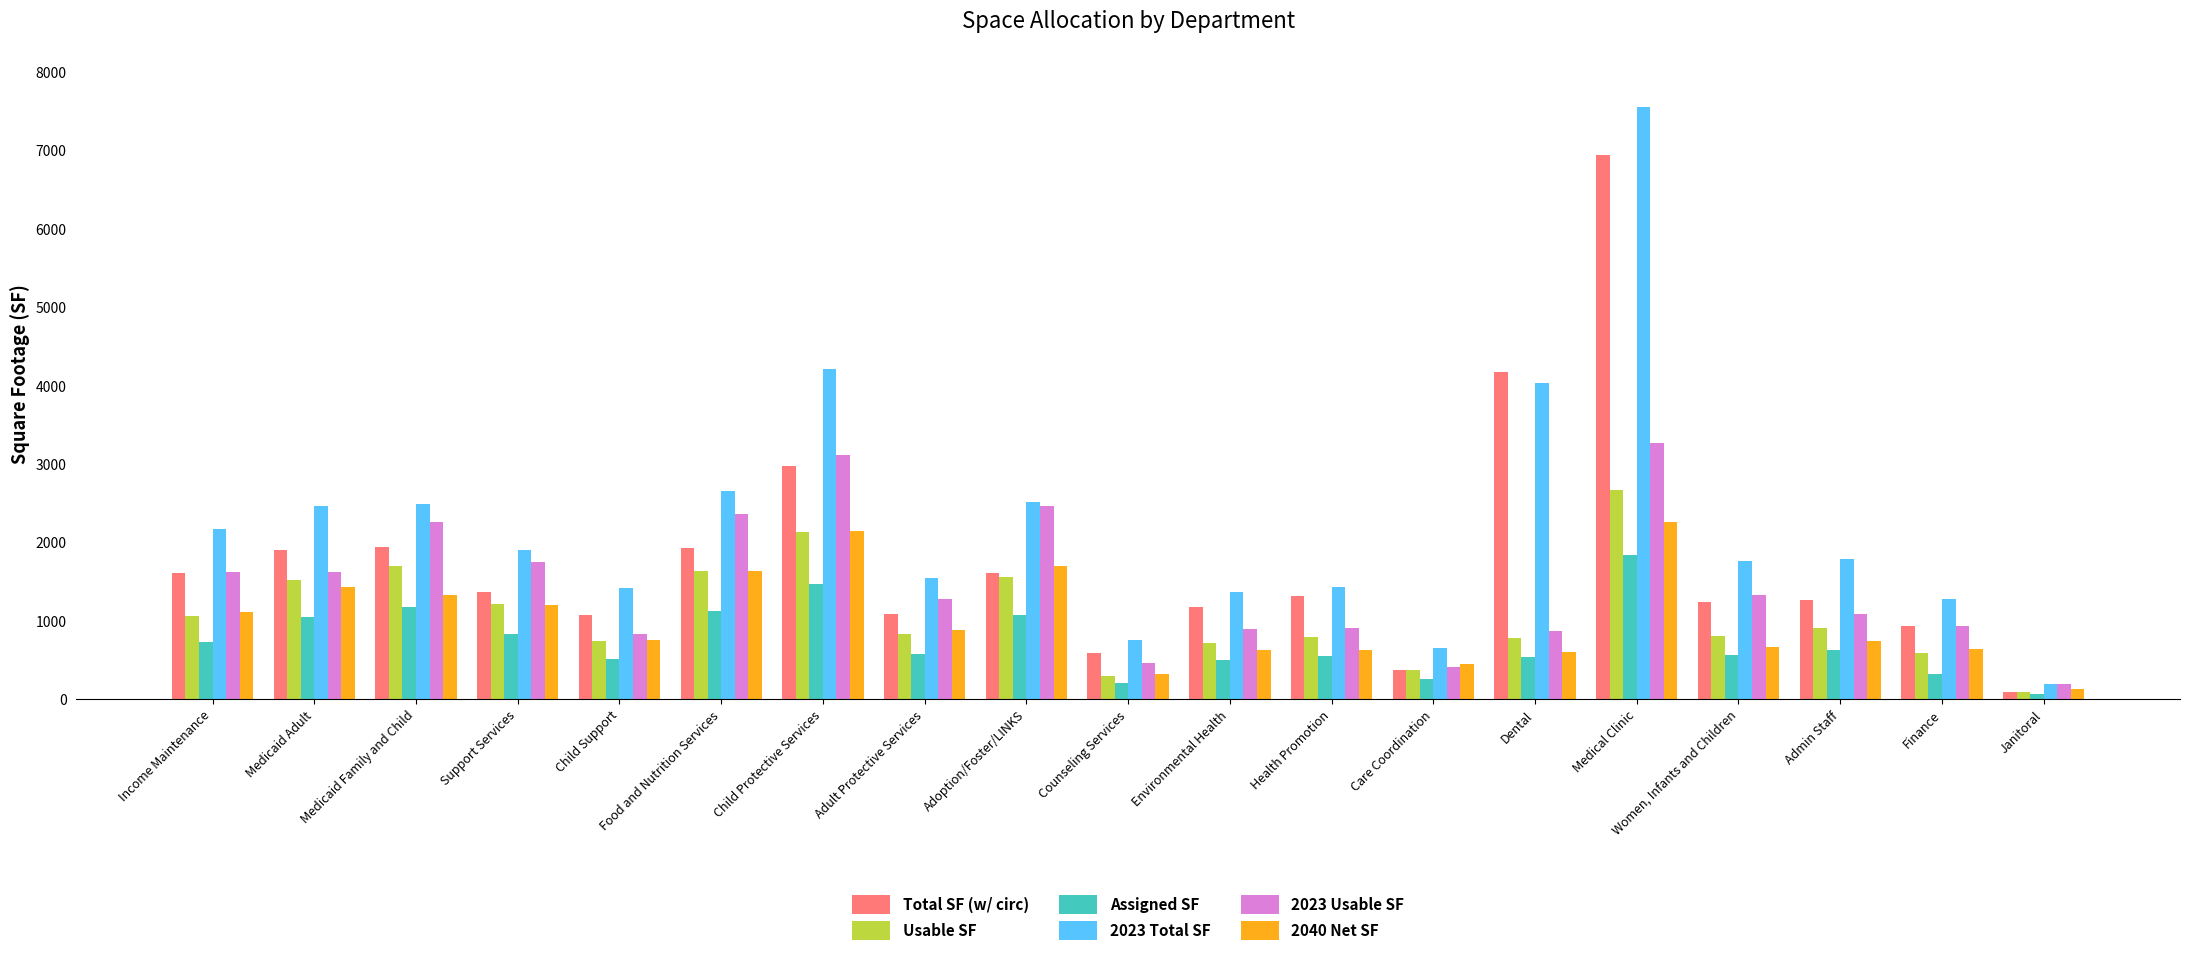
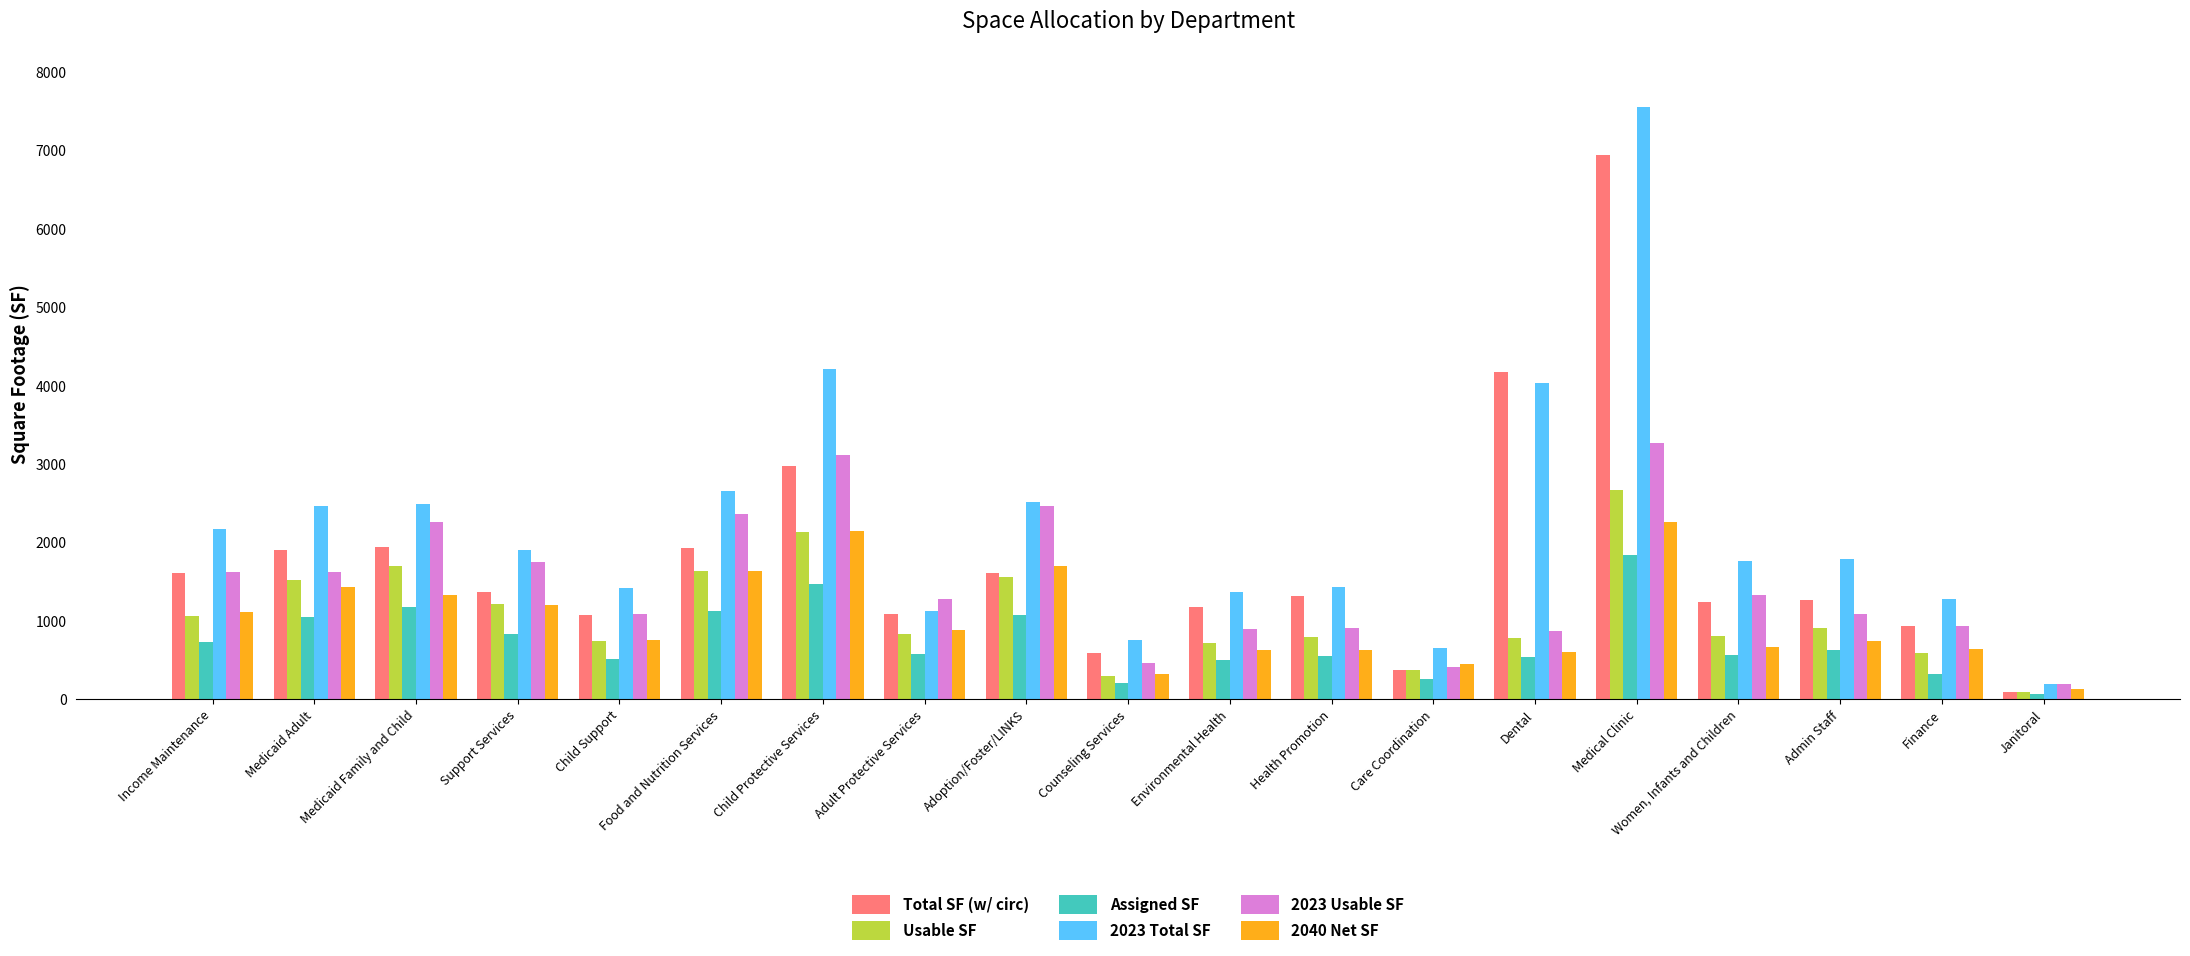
  {
    "Total SF (w/ circ)": {
      "Income Maintenance": 1600,
      "Medicaid Adult": 1900,
      "Medicaid Family and Child": 1900,
      "Support Services": 1400,
      "Child Support": 1100,
      "Food and Nutrition Services": 1900,
      "Child Protective Services": 3000,
      "Adult Protective Services": 1100,
      "Adoption/Foster/LINKS": 1600,
      "Counseling Services": 600,
      "Environmental Health": 1200,
      "Health Promotion": 1300,
      "Care Coordination": 400,
      "Dental": 4200,
      "Medical Clinic": 6900,
      "Women, Infants and Children": 1200,
      "Admin Staff": 1300,
      "Finance": 900,
      "Janitoral": 100
    },
    "Usable SF": {
      "Income Maintenance": 1100,
      "Medicaid Adult": 1500,
      "Medicaid Family and Child": 1700,
      "Support Services": 1200,
      "Child Support": 700,
      "Food and Nutrition Services": 1600,
      "Child Protective Services": 2100,
      "Adult Protective Services": 800,
      "Adoption/Foster/LINKS": 1600,
      "Counseling Services": 300,
      "Environmental Health": 700,
      "Health Promotion": 800,
      "Care Coordination": 400,
      "Dental": 800,
      "Medical Clinic": 2700,
      "Women, Infants and Children": 800,
      "Admin Staff": 900,
      "Finance": 600,
      "Janitoral": 100
    },
    "Assigned SF": {
      "Income Maintenance": 700,
      "Medicaid Adult": 1000,
      "Medicaid Family and Child": 1200,
      "Support Services": 800,
      "Child Support": 500,
      "Food and Nutrition Services": 1100,
      "Child Protective Services": 1500,
      "Adult Protective Services": 600,
      "Adoption/Foster/LINKS": 1100,
      "Counseling Services": 200,
      "Environmental Health": 500,
      "Health Promotion": 500,
      "Care Coordination": 300,
      "Dental": 500,
      "Medical Clinic": 1800,
      "Women, Infants and Children": 600,
      "Admin Staff": 600,
      "Finance": 300,
      "Janitoral": 100
    },
    "2023 Total SF": {
      "Income Maintenance": 2200,
      "Medicaid Adult": 2500,
      "Medicaid Family and Child": 2500,
      "Support Services": 1900,
      "Child Support": 1400,
      "Food and Nutrition Services": 2700,
      "Child Protective Services": 4200,
-     "Adult Protective Services": 1500,
+     "Adult Protective Services": 1100,
      "Adoption/Foster/LINKS": 2500,
      "Counseling Services": 800,
      "Environmental Health": 1400,
      "Health Promotion": 1400,
      "Care Coordination": 600,
      "Dental": 4000,
      "Medical Clinic": 7500,
      "Women, Infants and Children": 1800,
      "Admin Staff": 1800,
      "Finance": 1300,
      "Janitoral": 200
    },
    "2023 Usable SF": {
      "Income Maintenance": 1600,
      "Medicaid Adult": 1600,
      "Medicaid Family and Child": 2300,
      "Support Services": 1700,
-     "Child Support": 800,
+     "Child Support": 1100,
      "Food and Nutrition Services": 2400,
      "Child Protective Services": 3100,
      "Adult Protective Services": 1300,
      "Adoption/Foster/LINKS": 2500,
      "Counseling Services": 500,
      "Environmental Health": 900,
      "Health Promotion": 900,
      "Care Coordination": 400,
      "Dental": 900,
      "Medical Clinic": 3300,
      "Women, Infants and Children": 1300,
      "Admin Staff": 1100,
      "Finance": 900,
      "Janitoral": 200
    },
    "2040 Net SF": {
      "Income Maintenance": 1100,
      "Medicaid Adult": 1400,
      "Medicaid Family and Child": 1300,
      "Support Services": 1200,
      "Child Support": 800,
      "Food and Nutrition Services": 1600,
      "Child Protective Services": 2100,
      "Adult Protective Services": 900,
      "Adoption/Foster/LINKS": 1700,
      "Counseling Services": 300,
      "Environmental Health": 600,
      "Health Promotion": 600,
      "Care Coordination": 400,
      "Dental": 600,
      "Medical Clinic": 2300,
      "Women, Infants and Children": 700,
      "Admin Staff": 700,
      "Finance": 600,
      "Janitoral": 100
    }
  }
